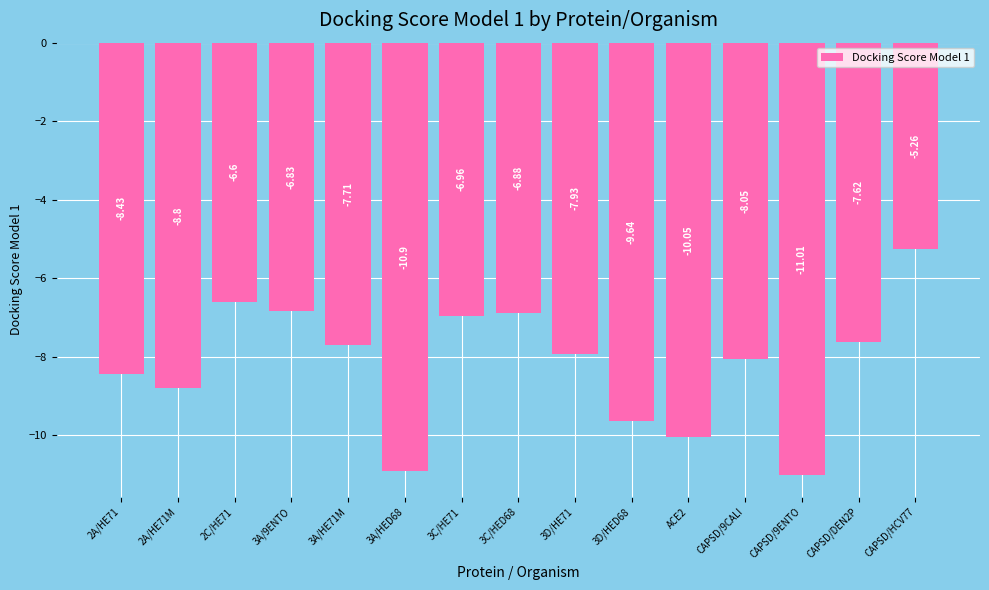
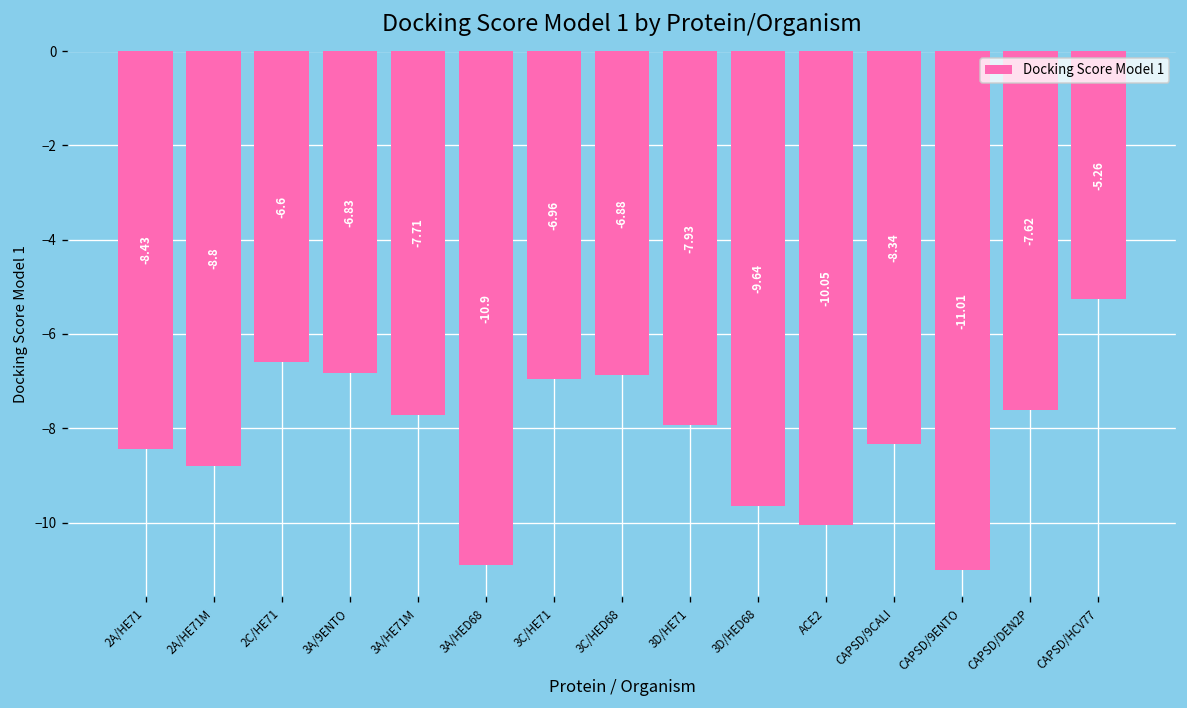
  {
    "2A/HE71": -8.43,
    "2A/HE71M": -8.8,
    "2C/HE71": -6.6,
    "3A/9ENTO": -6.83,
    "3A/HE71M": -7.71,
    "3A/HED68": -10.9,
    "3C/HE71": -6.96,
    "3C/HED68": -6.88,
    "3D/HE71": -7.93,
    "3D/HED68": -9.64,
    "ACE2": -10.05,
-   "CAPSD/9CALI": -8.05,
+   "CAPSD/9CALI": -8.34,
    "CAPSD/9ENTO": -11.01,
    "CAPSD/DEN2P": -7.62,
    "CAPSD/HCV77": -5.26
  }
